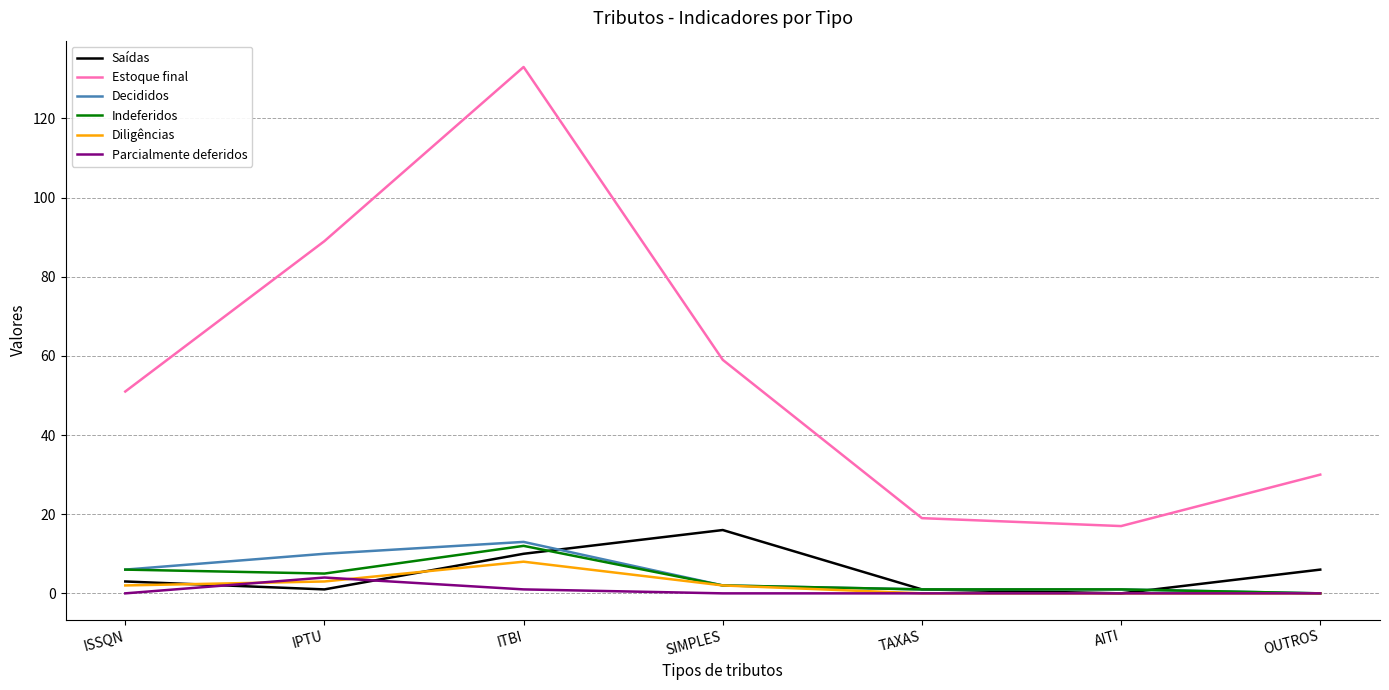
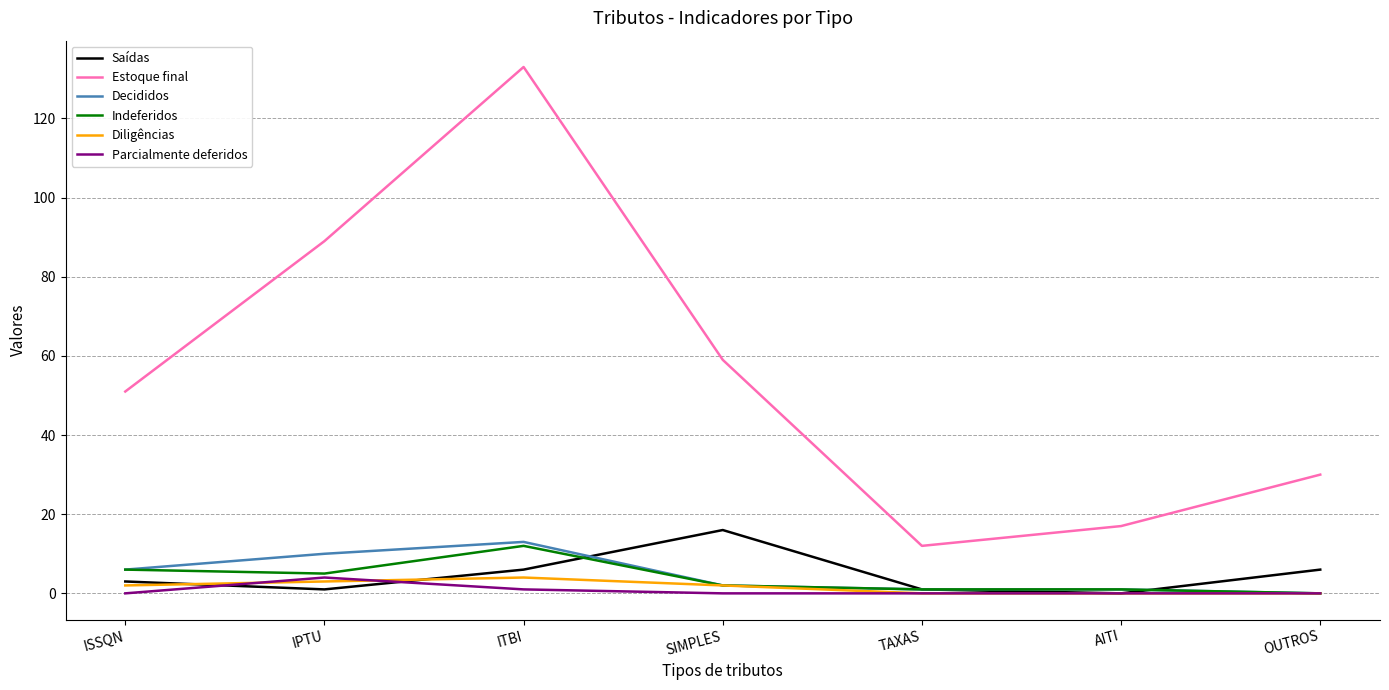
  {
    "Saídas": {
      "ISSQN": 3,
      "IPTU": 1,
-     "ITBI": 10,
+     "ITBI": 6,
      "SIMPLES": 16,
      "OUTROS": 6
    },
    "Estoque final": {
      "ISSQN": 51,
      "IPTU": 89,
      "ITBI": 133,
      "SIMPLES": 59,
-     "TAXAS": 19,
+     "TAXAS": 12,
      "AITI": 17,
      "OUTROS": 30
    },
    "Decididos": {
      "IPTU": 10,
      "ITBI": 13
    },
    "Indeferidos": {
      "IPTU": 5,
      "ITBI": 12
    },
    "Diligências": {
      "ISSQN": 2,
      "IPTU": 3,
-     "ITBI": 8
+     "ITBI": 4
    },
    "Parcialmente deferidos": {
      "ISSQN": 0,
      "IPTU": 4,
      "ITBI": 1,
      "SIMPLES": 0
    }
  }
